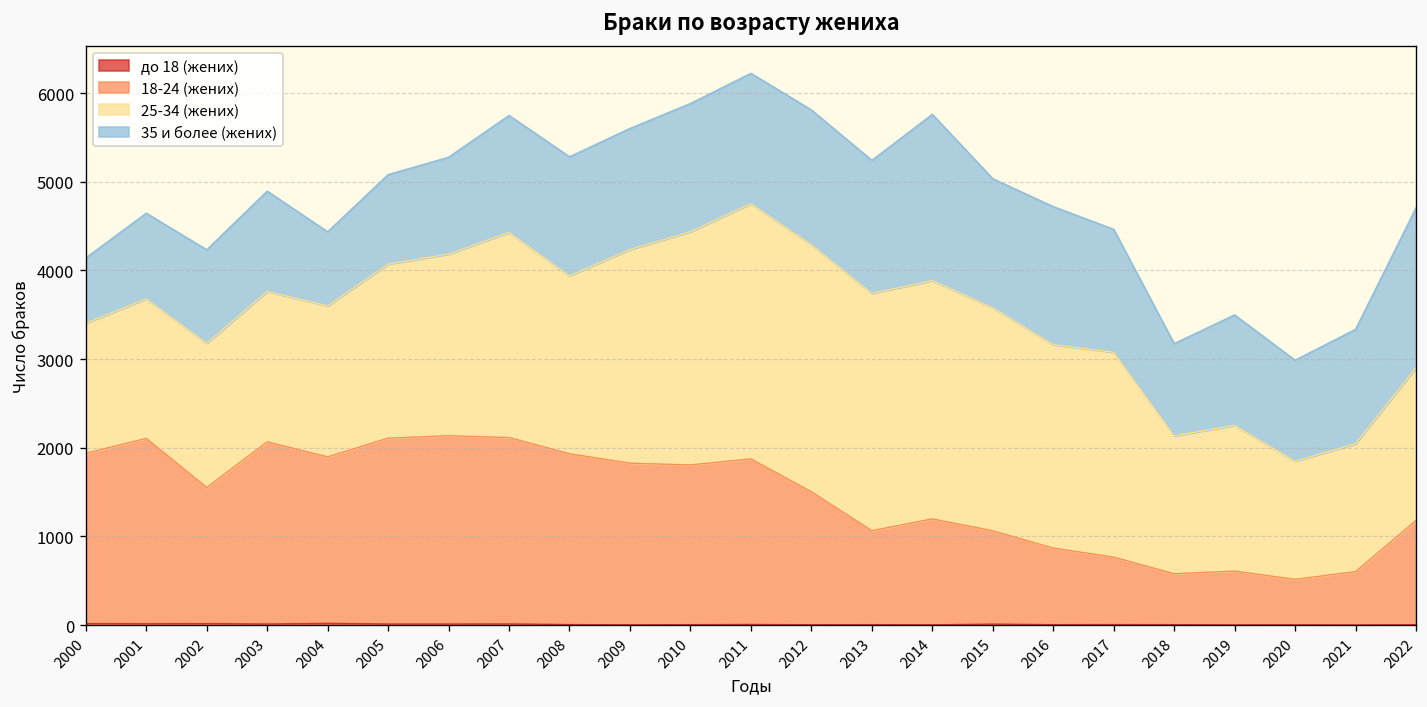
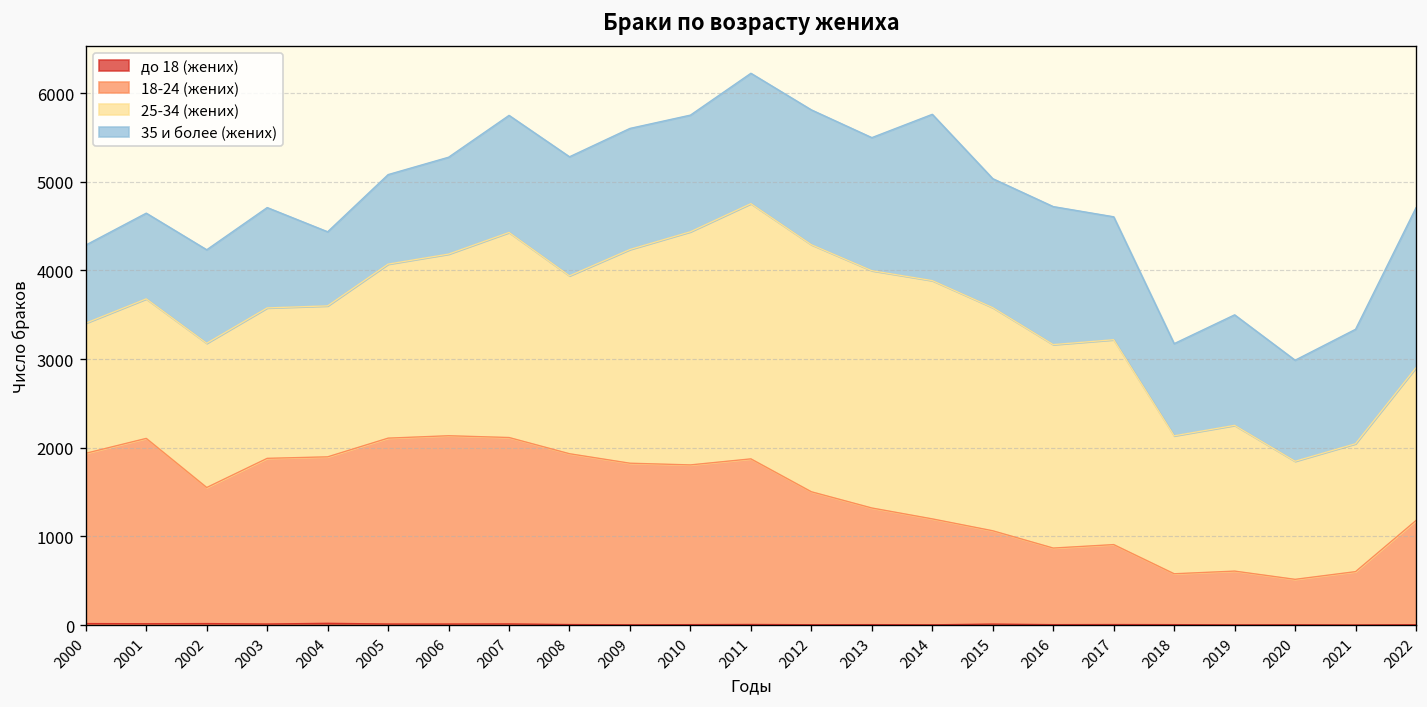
  {
    "до 18 (жених)": {
      "2000": 0,
      "2001": 0,
      "2002": 0,
      "2003": 0,
      "2004": 0,
      "2005": 0,
      "2006": 0,
      "2007": 0,
      "2008": 0,
      "2009": 0,
      "2010": 0,
      "2011": 0,
      "2012": 0,
      "2013": 0,
      "2014": 0,
      "2015": 0,
      "2016": 0,
      "2017": 0,
      "2018": 0,
      "2019": 0,
      "2020": 0,
      "2021": 0,
      "2022": 0
    },
    "18-24 (жених)": {
      "2000": 1900,
      "2001": 2100,
      "2002": 1500,
-     "2003": 2100,
+     "2003": 1900,
      "2004": 1900,
      "2005": 2100,
      "2006": 2100,
      "2007": 2100,
      "2008": 1900,
      "2009": 1800,
      "2010": 1800,
      "2011": 1900,
      "2012": 1500,
-     "2013": 1100,
+     "2013": 1300,
      "2014": 1200,
      "2015": 1100,
      "2016": 900,
-     "2017": 800,
+     "2017": 900,
      "2018": 600,
      "2019": 600,
      "2020": 500,
      "2021": 600,
      "2022": 1200
    },
    "25-34 (жених)": {
      "2000": 1500,
      "2001": 1600,
      "2002": 1600,
      "2003": 1700,
      "2004": 1700,
      "2005": 2000,
      "2006": 2000,
      "2007": 2300,
      "2008": 2000,
      "2009": 2400,
      "2010": 2600,
      "2011": 2900,
      "2012": 2800,
      "2013": 2700,
      "2014": 2700,
      "2015": 2500,
      "2016": 2300,
      "2017": 2300,
      "2018": 1600,
      "2019": 1600,
      "2020": 1300,
      "2021": 1400,
      "2022": 1700
    },
    "35 и более (жених)": {
-     "2000": 700,
+     "2000": 900,
      "2001": 1000,
      "2002": 1100,
      "2003": 1100,
      "2004": 800,
      "2005": 1000,
      "2006": 1100,
      "2007": 1300,
      "2008": 1300,
      "2009": 1400,
-     "2010": 1400,
+     "2010": 1300,
      "2011": 1500,
      "2012": 1500,
      "2013": 1500,
      "2014": 1900,
      "2015": 1500,
      "2016": 1600,
      "2017": 1400,
      "2018": 1000,
      "2019": 1200,
      "2020": 1100,
      "2021": 1300,
      "2022": 1800
    }
  }
